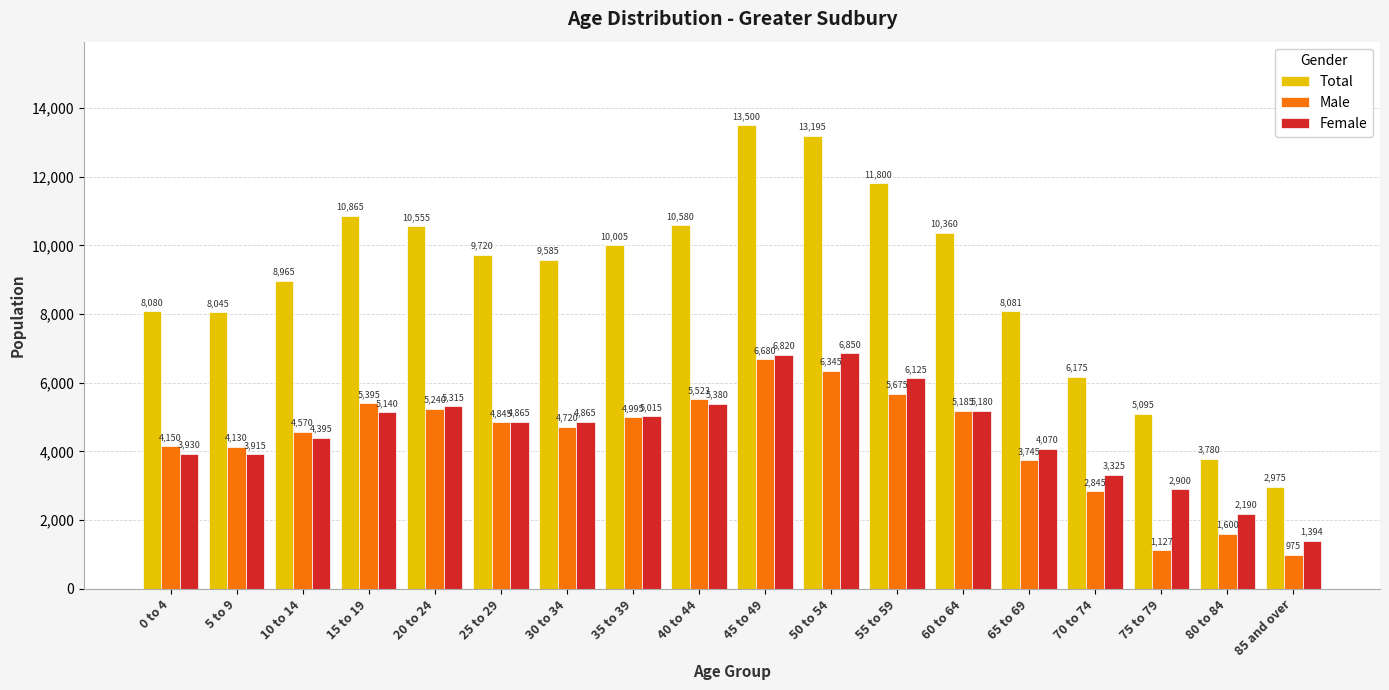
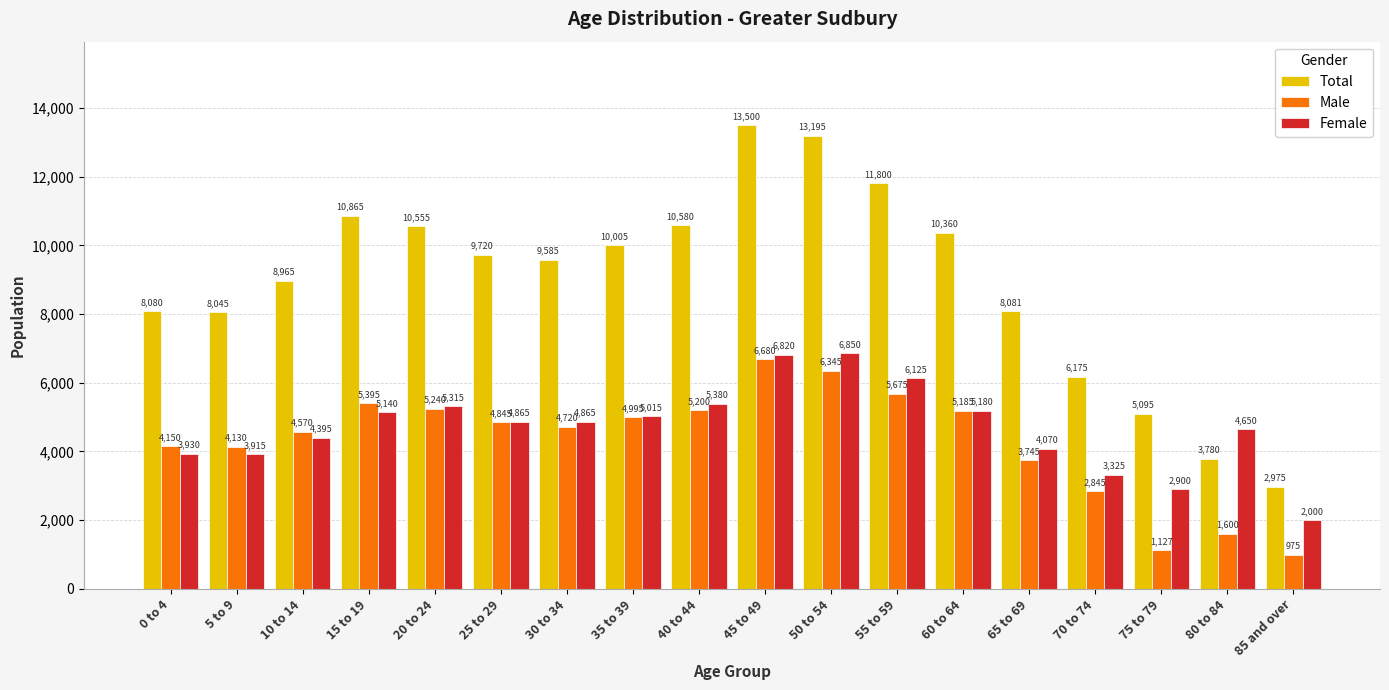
  {
    "Total": {
      "0 to 4": "8,080",
      "5 to 9": "8,045",
      "10 to 14": "8,965",
      "15 to 19": "10,865",
      "20 to 24": "10,555",
      "25 to 29": "9,720",
      "30 to 34": "9,585",
      "35 to 39": "10,005",
      "40 to 44": "10,580",
      "45 to 49": "13,500",
      "50 to 54": "13,195",
      "55 to 59": "11,800",
      "60 to 64": "10,360",
      "65 to 69": "8,081",
      "70 to 74": "6,175",
      "75 to 79": "5,095",
      "80 to 84": "3,780",
      "85 and over": "2,975"
    },
    "Male": {
      "0 to 4": "4,150",
      "5 to 9": "4,130",
      "10 to 14": "4,570",
      "15 to 19": "5,395",
      "20 to 24": "5,240",
      "30 to 34": "4,720",
-     "40 to 44": "5,523",
+     "40 to 44": "5,200",
      "45 to 49": "6,680",
      "50 to 54": "6,345",
      "55 to 59": "5,675",
      "65 to 69": "3,745",
      "70 to 74": "2,845",
      "75 to 79": "1,127",
      "80 to 84": "1,600",
      "85 and over": "975"
    },
    "Female": {
      "0 to 4": "3,930",
      "5 to 9": "3,915",
      "10 to 14": "4,395",
      "15 to 19": "5,140",
      "20 to 24": "5,315",
      "30 to 34": "4,865",
      "40 to 44": "5,380",
      "45 to 49": "6,820",
      "50 to 54": "6,850",
      "55 to 59": "6,125",
      "65 to 69": "4,070",
      "70 to 74": "3,325",
      "75 to 79": "2,900",
-     "80 to 84": "2,190",
-     "85 and over": "1,394"
+     "80 to 84": "4,650",
+     "85 and over": "2,000"
    }
  }
